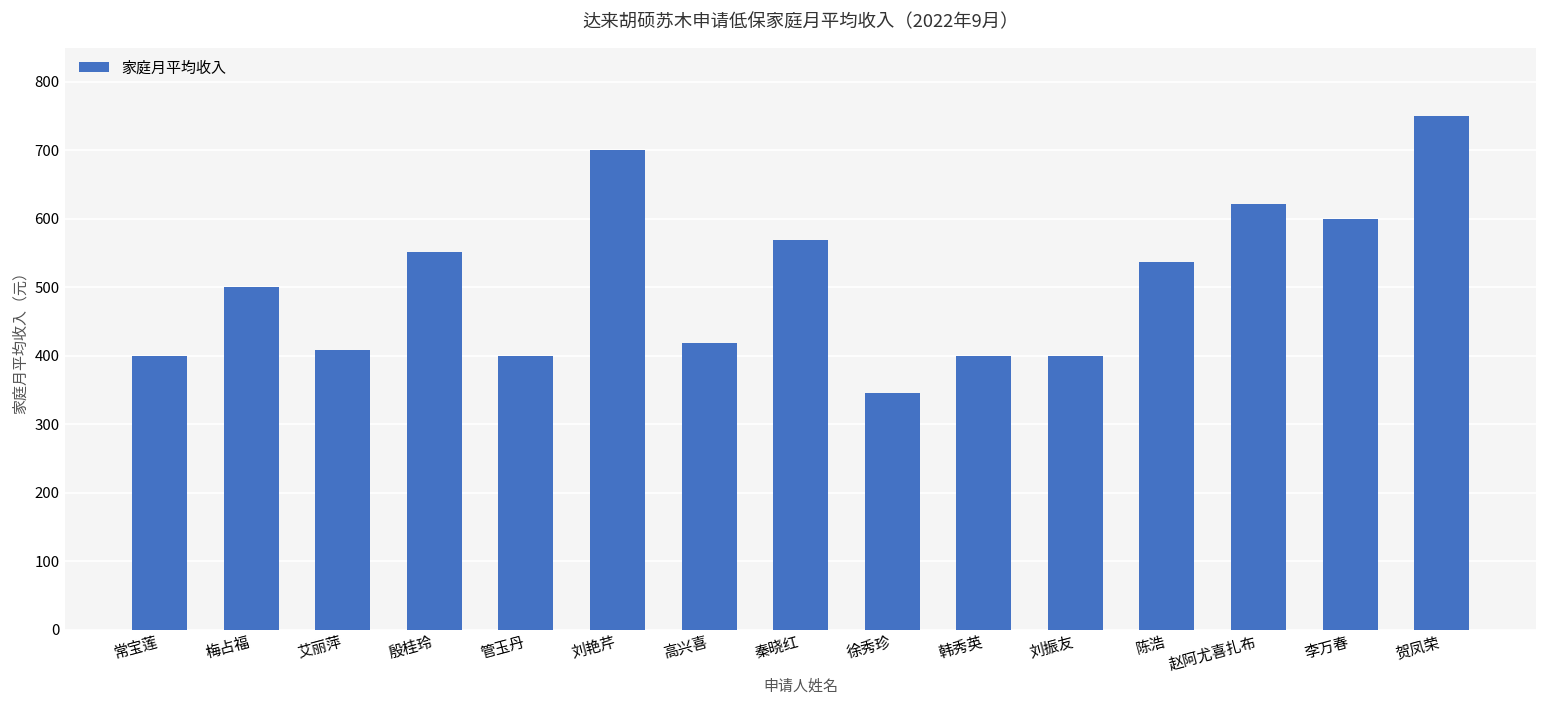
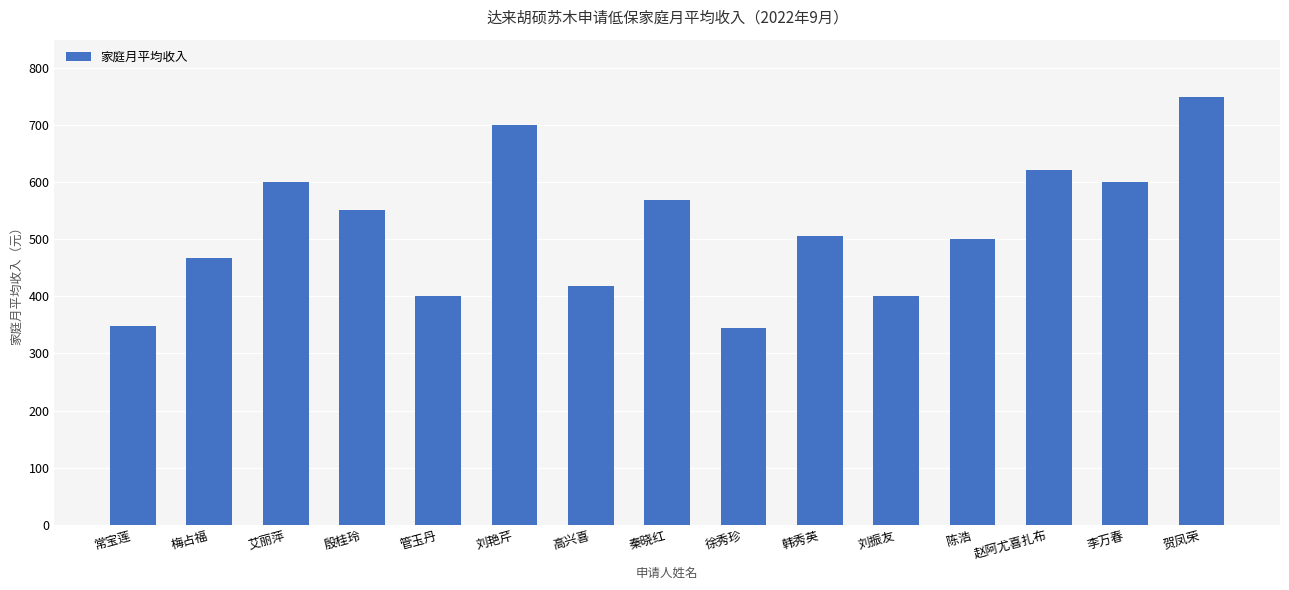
  {
-   "常宝莲": 400,
-   "梅占福": 500,
-   "艾丽萍": 410,
+   "常宝莲": 350,
+   "梅占福": 470,
+   "艾丽萍": 600,
    "殷桂玲": 550,
    "管玉丹": 400,
    "刘艳芹": 700,
    "高兴喜": 420,
    "秦晓红": 570,
    "徐秀珍": 350,
-   "韩秀英": 400,
+   "韩秀英": 510,
    "刘振友": 400,
-   "陈浩": 540,
+   "陈浩": 500,
    "赵阿尤喜扎布": 620,
    "李万春": 600,
    "贺凤荣": 750
  }
